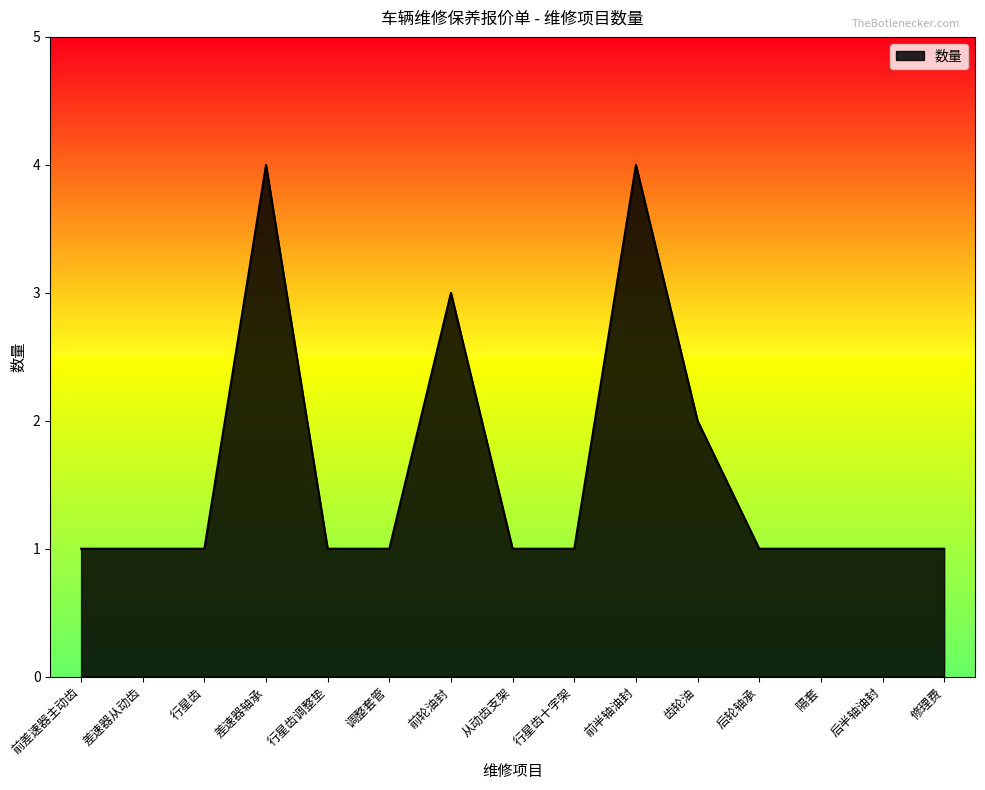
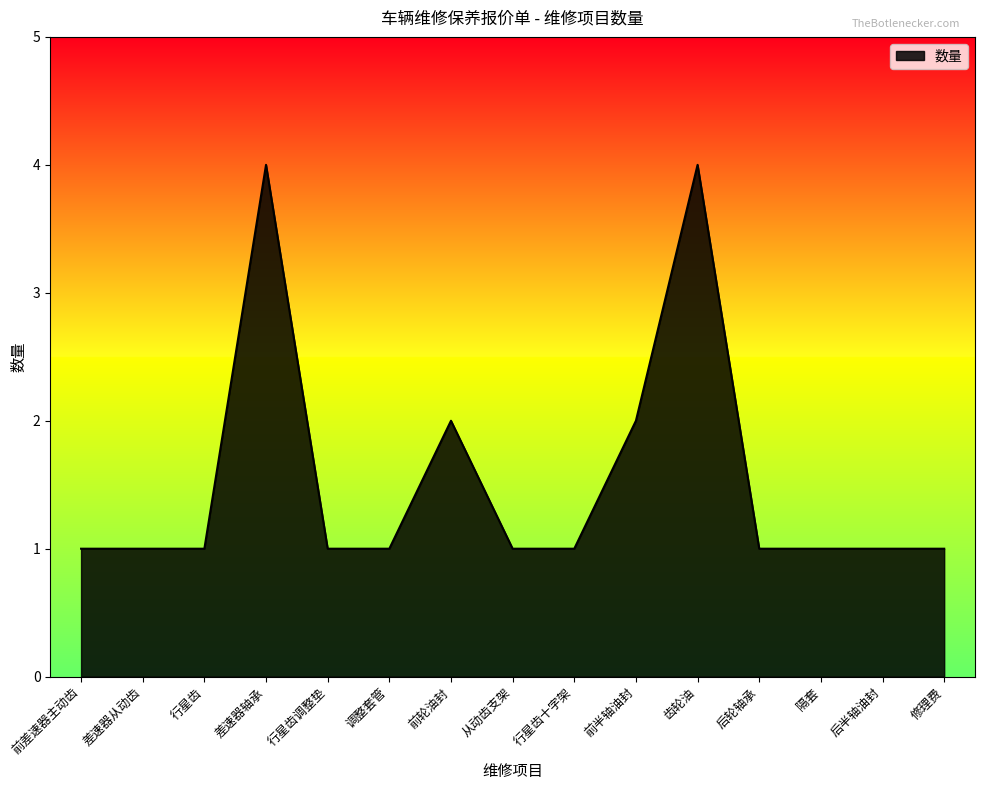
  {
    "前差速器主动齿": 1,
    "差速器从动齿": 1,
    "行星齿": 1,
    "差速器轴承": 4,
    "行星齿调整垫": 1,
    "调整套管": 1,
-   "前轮油封": 3,
+   "前轮油封": 2,
    "从动齿支架": 1,
    "行星齿十字架": 1,
-   "前半轴油封": 4,
-   "齿轮油": 2,
+   "前半轴油封": 2,
+   "齿轮油": 4,
    "后轮轴承": 1,
    "隔套": 1,
    "后半轴油封": 1,
    "修理费": 1
  }
